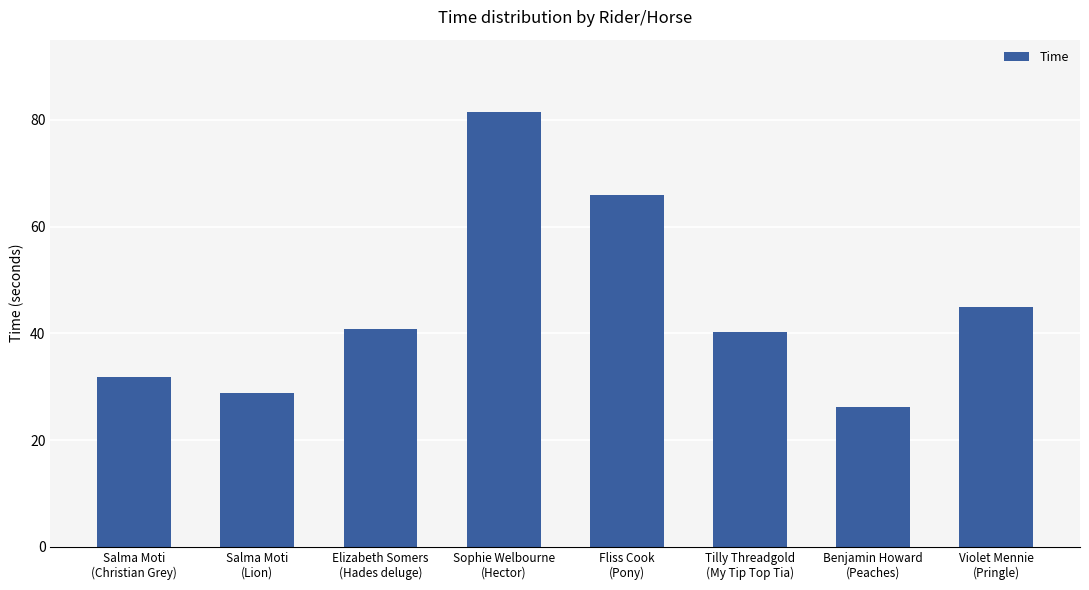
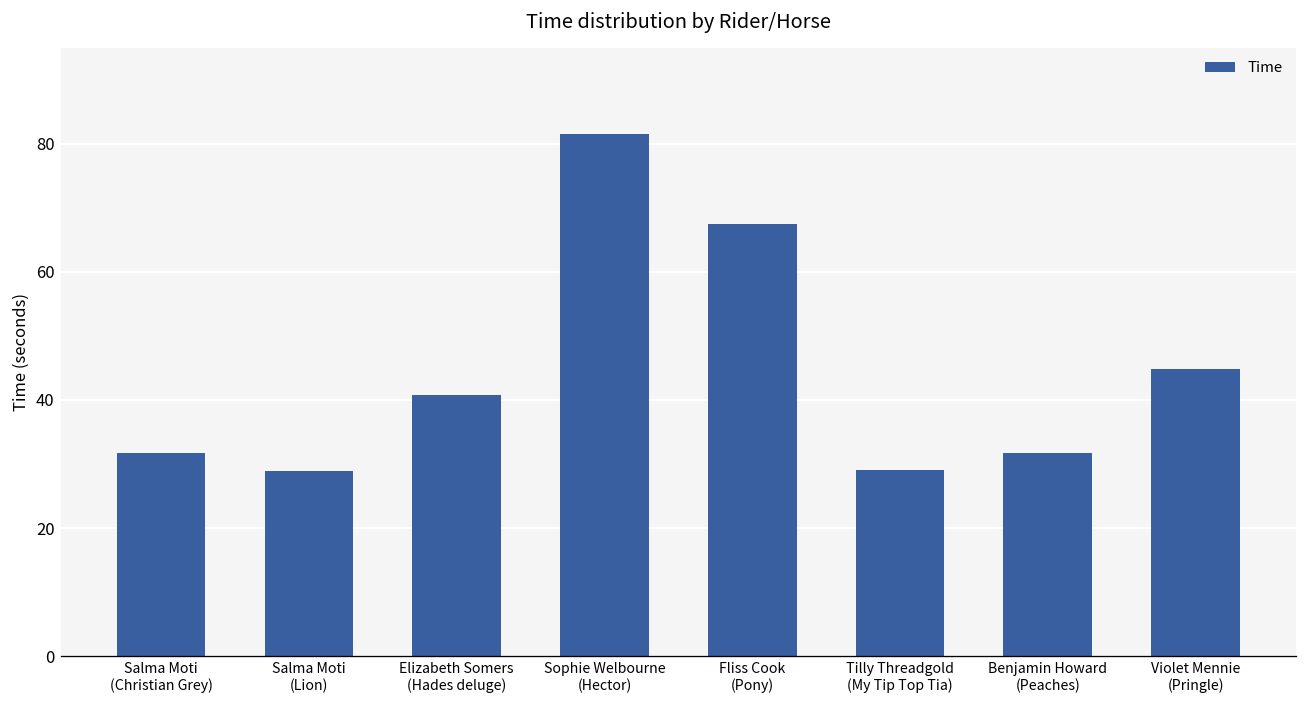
  {
    "Salma Moti (Christian Grey)": 32,
    "Salma Moti (Lion)": 29,
    "Elizabeth Somers (Hades deluge)": 41,
    "Sophie Welbourne (Hector)": 81,
-   "Fliss Cook (Pony)": 66,
-   "Tilly Threadgold (My Tip Top Tia)": 40,
-   "Benjamin Howard (Peaches)": 26,
+   "Fliss Cook (Pony)": 68,
+   "Tilly Threadgold (My Tip Top Tia)": 29,
+   "Benjamin Howard (Peaches)": 32,
    "Violet Mennie (Pringle)": 45
  }
